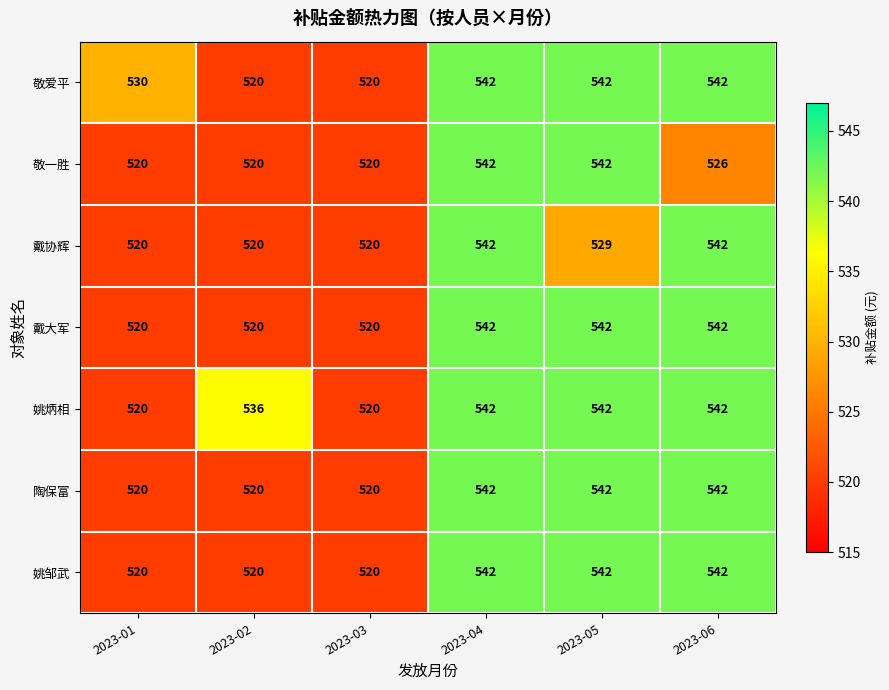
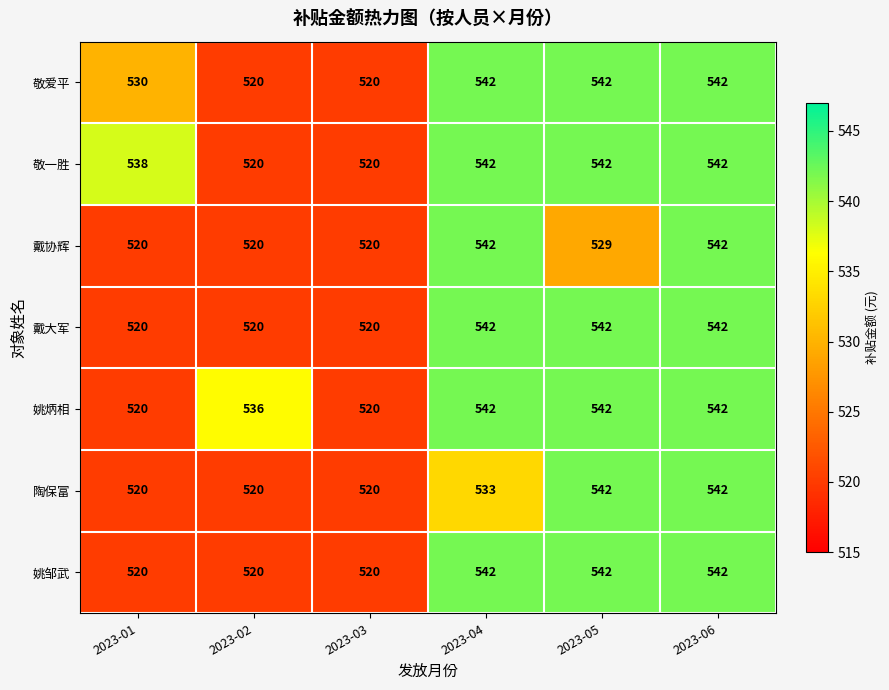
  {
    "敬爱平": {
      "2023-01": 530,
      "2023-02": 520,
      "2023-03": 520,
      "2023-04": 542,
      "2023-05": 542,
      "2023-06": 542
    },
    "敬一胜": {
-     "2023-01": 520,
+     "2023-01": 538,
      "2023-02": 520,
      "2023-03": 520,
      "2023-04": 542,
      "2023-05": 542,
-     "2023-06": 526
+     "2023-06": 542
    },
    "戴协辉": {
      "2023-01": 520,
      "2023-02": 520,
      "2023-03": 520,
      "2023-04": 542,
      "2023-05": 529,
      "2023-06": 542
    },
    "戴大军": {
      "2023-01": 520,
      "2023-02": 520,
      "2023-03": 520,
      "2023-04": 542,
      "2023-05": 542,
      "2023-06": 542
    },
    "姚炳相": {
      "2023-01": 520,
      "2023-02": 536,
      "2023-03": 520,
      "2023-04": 542,
      "2023-05": 542,
      "2023-06": 542
    },
    "陶保富": {
      "2023-01": 520,
      "2023-02": 520,
      "2023-03": 520,
-     "2023-04": 542,
+     "2023-04": 533,
      "2023-05": 542,
      "2023-06": 542
    },
    "姚邹武": {
      "2023-01": 520,
      "2023-02": 520,
      "2023-03": 520,
      "2023-04": 542,
      "2023-05": 542,
      "2023-06": 542
    }
  }
